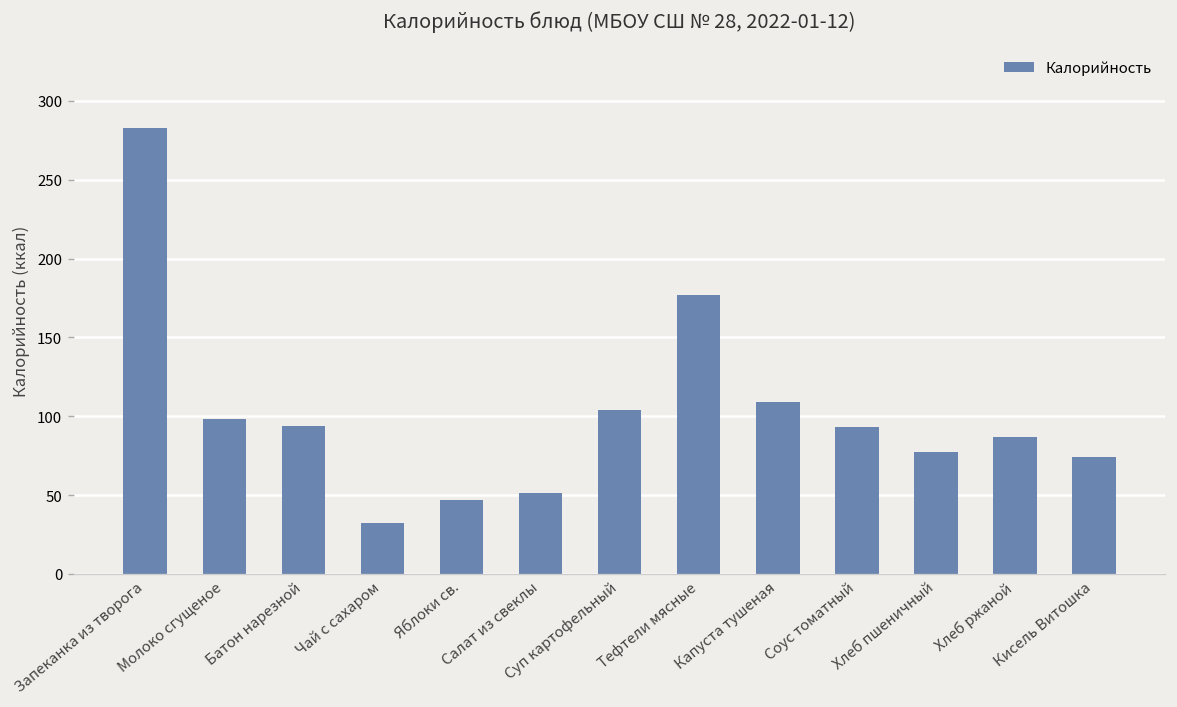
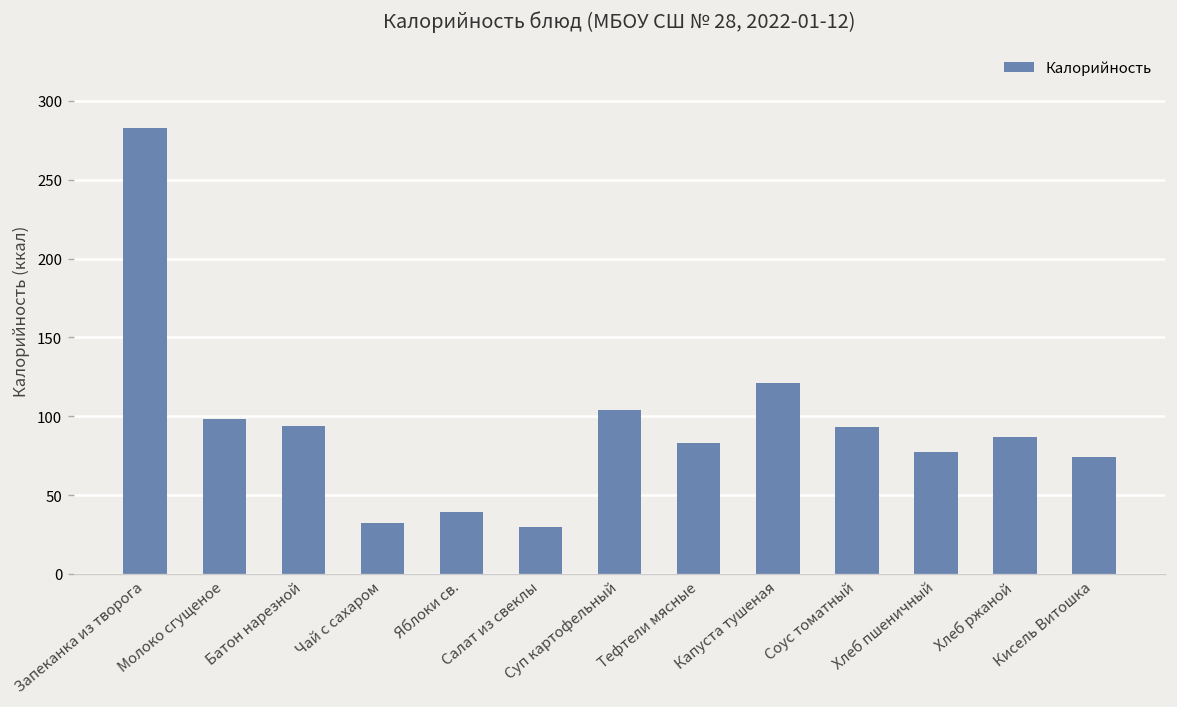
  {
    "Запеканка из творога": 283,
    "Молоко сгущеное": 98,
    "Батон нарезной": 94,
    "Чай с сахаром": 32,
-   "Яблоки св.": 47,
-   "Салат из свеклы": 51,
+   "Яблоки св.": 39,
+   "Салат из свеклы": 30,
    "Суп картофельный": 104,
-   "Тефтели мясные": 177,
-   "Капуста тушеная": 109,
+   "Тефтели мясные": 83,
+   "Капуста тушеная": 121,
    "Соус томатный": 93,
    "Хлеб пшеничный": 77,
    "Хлеб ржаной": 87,
    "Кисель Витошка": 74
  }
